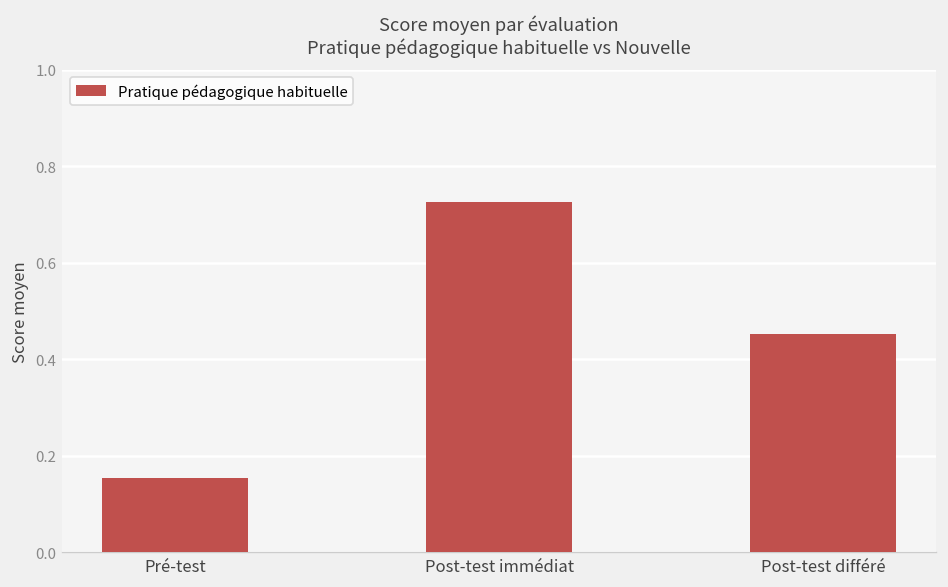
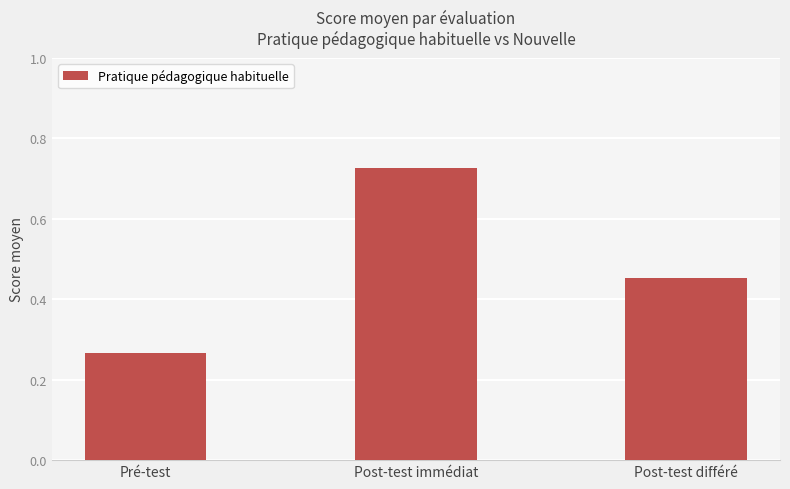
  {
-   "Pré-test": 0.15,
+   "Pré-test": 0.27,
    "Post-test immédiat": 0.73,
    "Post-test différé": 0.45
  }
